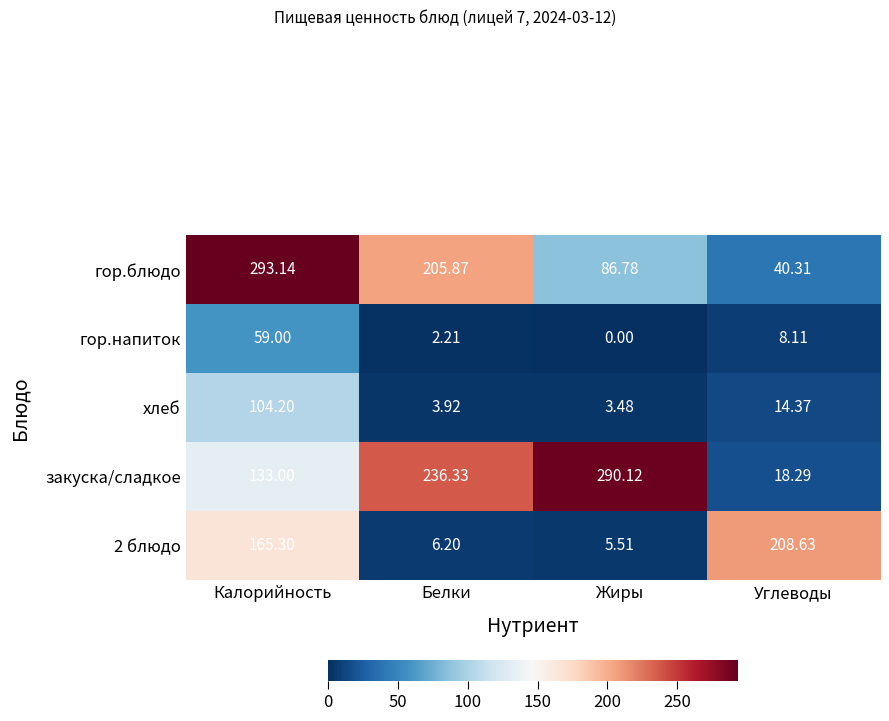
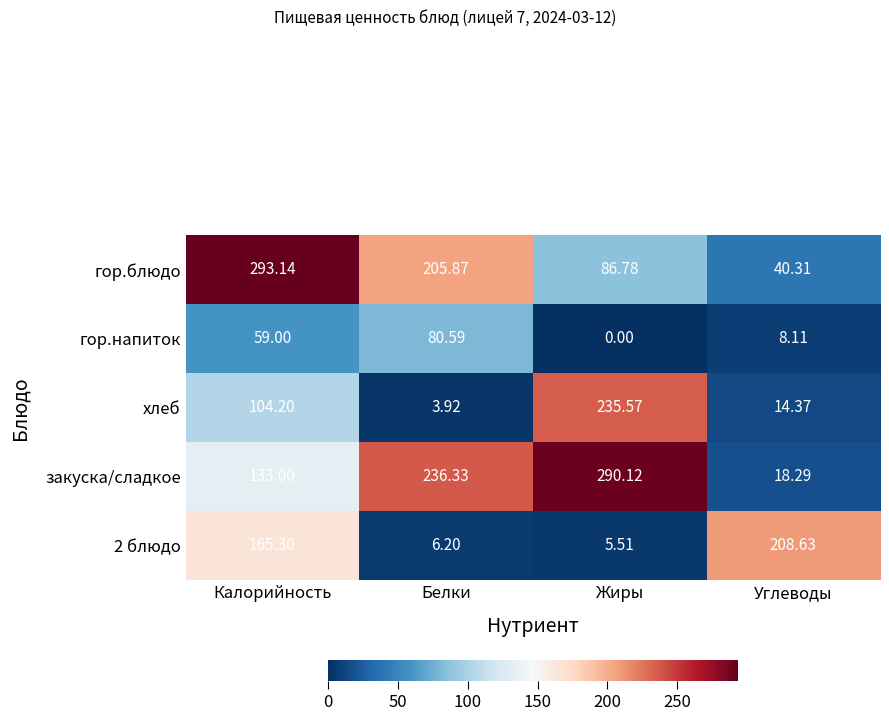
  {
    "гор.блюдо": {
      "Калорийность": 293.14,
      "Белки": 205.87,
      "Жиры": 86.78,
      "Углеводы": 40.31
    },
    "гор.напиток": {
      "Калорийность": 59.00,
-     "Белки": 2.21,
+     "Белки": 80.59,
      "Жиры": 0.00,
      "Углеводы": 8.11
    },
    "хлеб": {
      "Калорийность": 104.20,
      "Белки": 3.92,
-     "Жиры": 3.48,
+     "Жиры": 235.57,
      "Углеводы": 14.37
    },
    "закуска/сладкое": {
      "Белки": 236.33,
      "Жиры": 290.12,
      "Углеводы": 18.29
    },
    "2 блюдо": {
      "Белки": 6.20,
      "Жиры": 5.51,
      "Углеводы": 208.63
    }
  }
